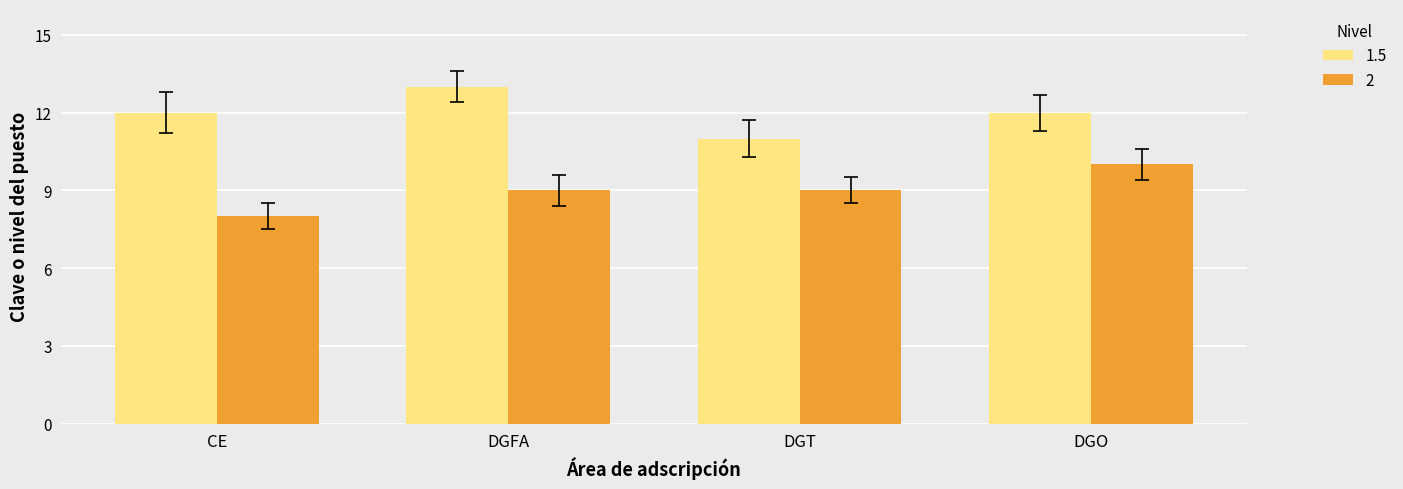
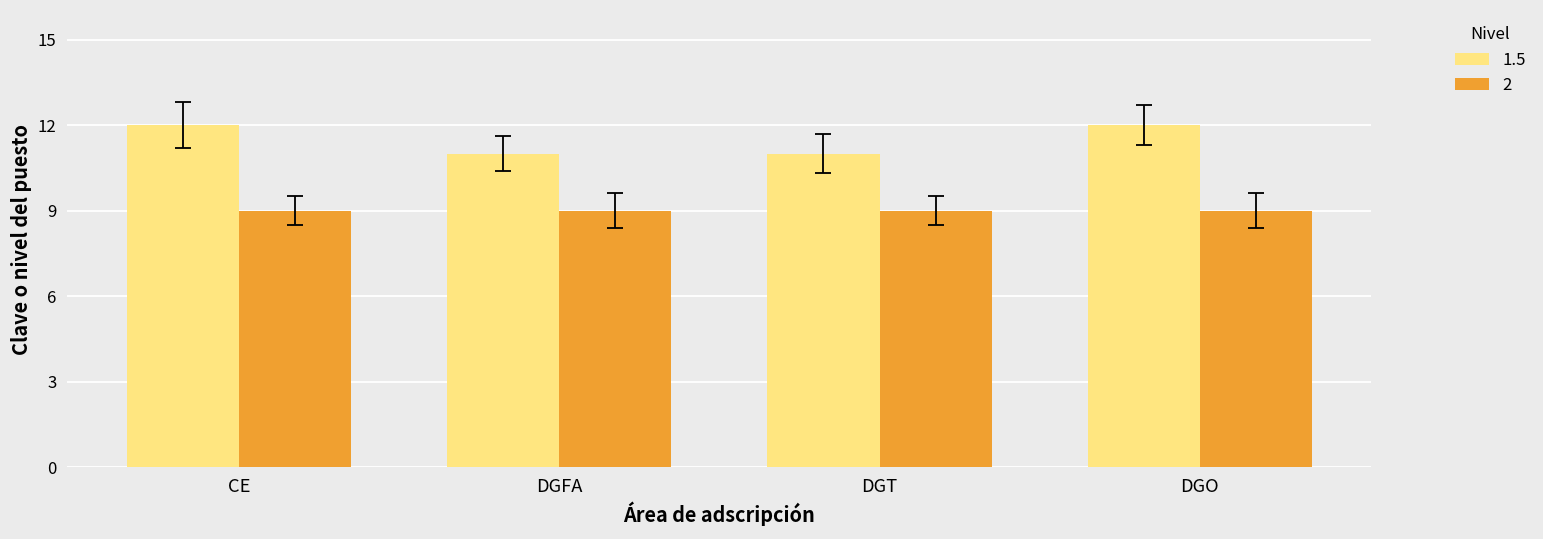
  {
    "1.5": {
      "CE": 12,
-     "DGFA": 13,
+     "DGFA": 11,
      "DGT": 11,
      "DGO": 12
    },
    "2": {
-     "CE": 8,
+     "CE": 9,
      "DGFA": 9,
      "DGT": 9,
-     "DGO": 10
+     "DGO": 9
    }
  }
